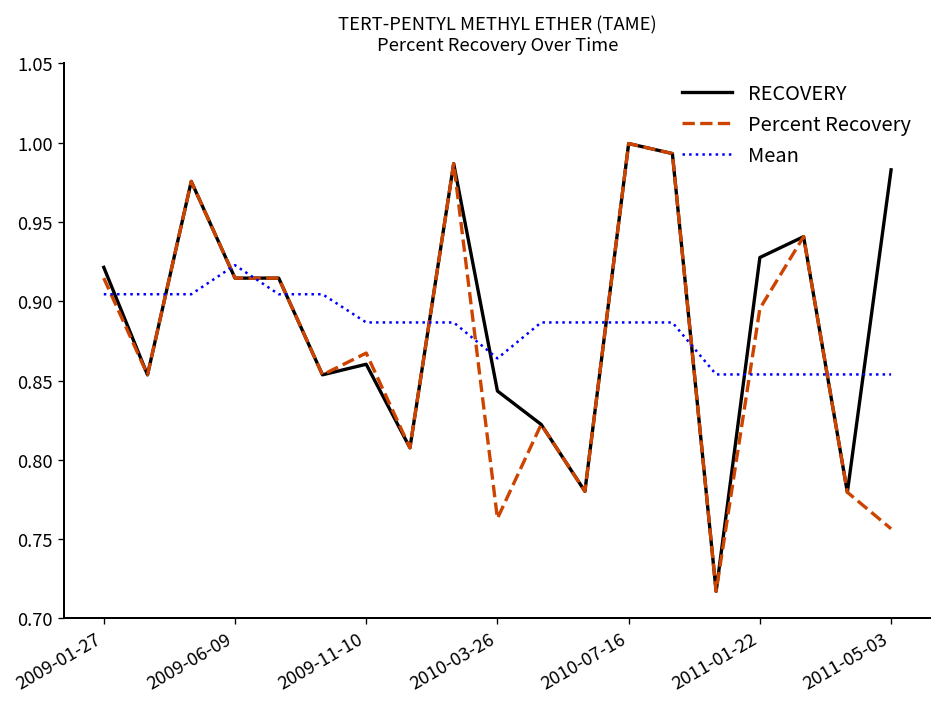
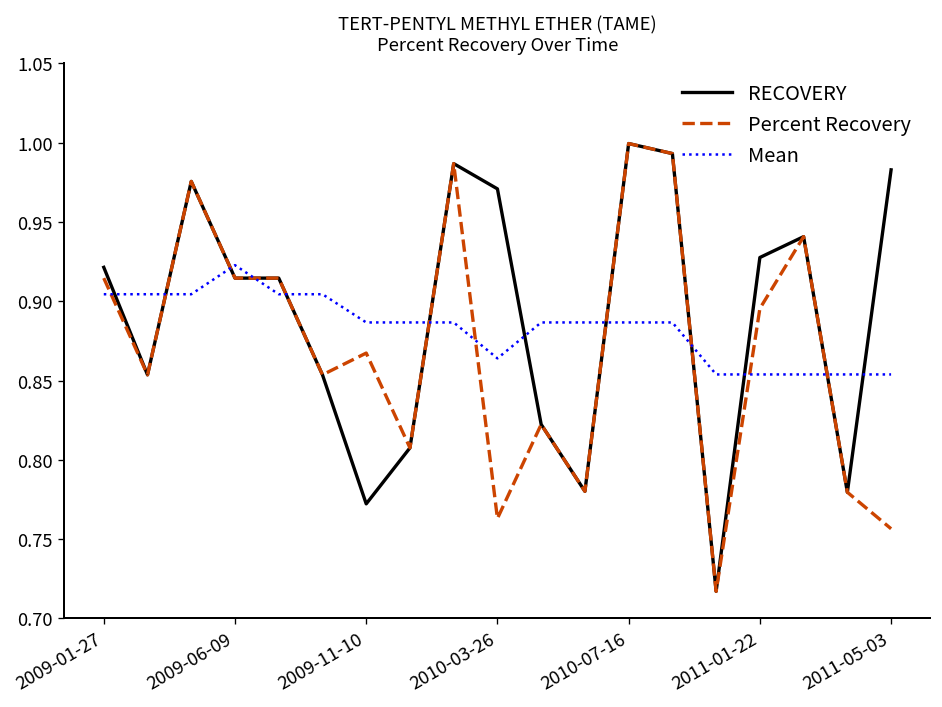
  {
    "RECOVERY": {
      "2009-01-27": 0.921,
-     "2009-11-10": 0.860,
-     "2010-03-26": 0.843,
+     "2009-11-10": 0.772,
+     "2010-03-26": 0.971,
      "2011-01-22": 0.928,
      "2011-05-03": 0.983
    },
    "Percent Recovery": {
      "2009-01-27": 0.915,
      "2009-11-10": 0.867,
      "2010-03-26": 0.763,
      "2011-01-22": 0.895,
      "2011-05-03": 0.757
    },
    "Mean": {
      "2009-01-27": 0.904,
      "2009-06-09": 0.923,
      "2009-11-10": 0.887,
      "2010-03-26": 0.864,
      "2010-07-16": 0.887,
      "2011-01-22": 0.854,
      "2011-05-03": 0.854
    }
  }
